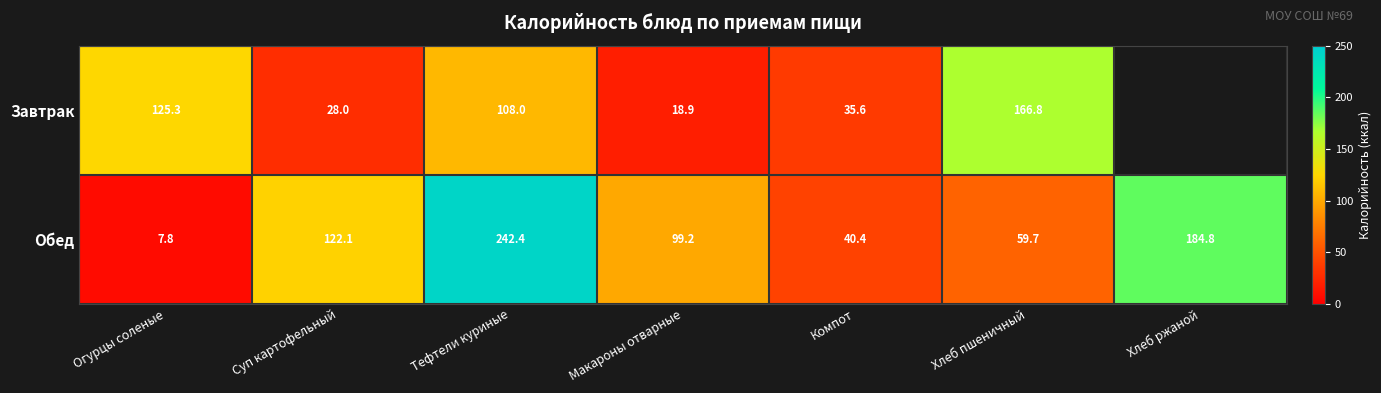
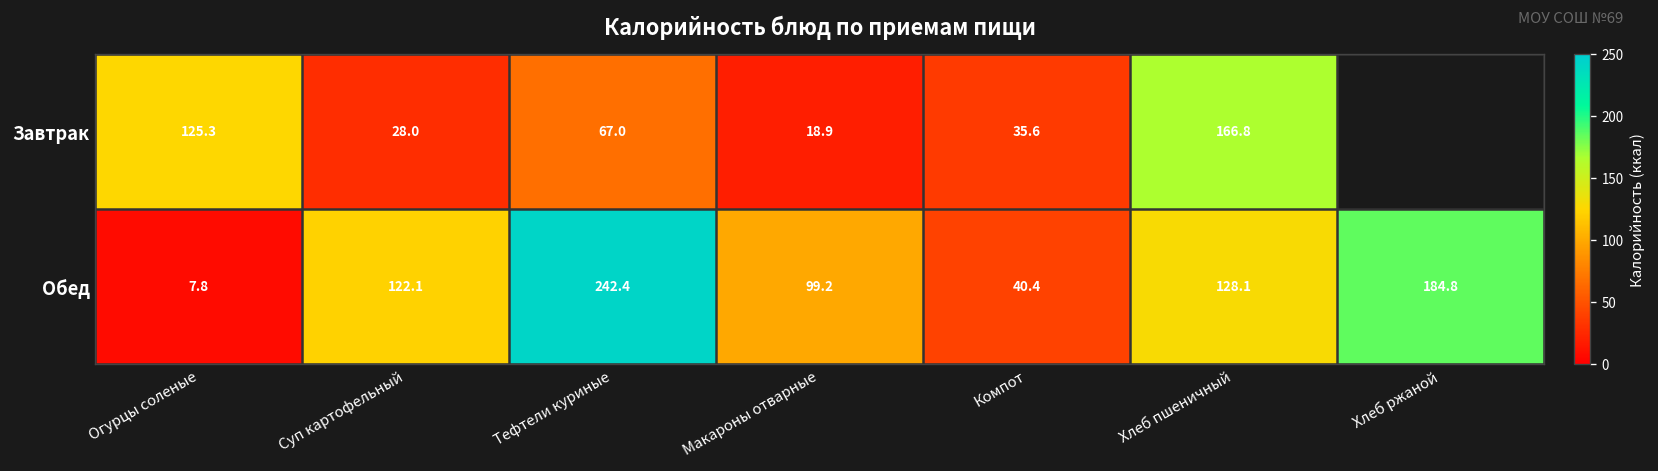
  {
    "Завтрак": {
      "Огурцы соленые": 125.3,
      "Суп картофельный": 28.0,
-     "Тефтели куриные": 108.0,
+     "Тефтели куриные": 67.0,
      "Макароны отварные": 18.9,
      "Компот": 35.6,
      "Хлеб пшеничный": 166.8
    },
    "Обед": {
      "Огурцы соленые": 7.8,
      "Суп картофельный": 122.1,
      "Тефтели куриные": 242.4,
      "Макароны отварные": 99.2,
      "Компот": 40.4,
-     "Хлеб пшеничный": 59.7,
+     "Хлеб пшеничный": 128.1,
      "Хлеб ржаной": 184.8
    }
  }
